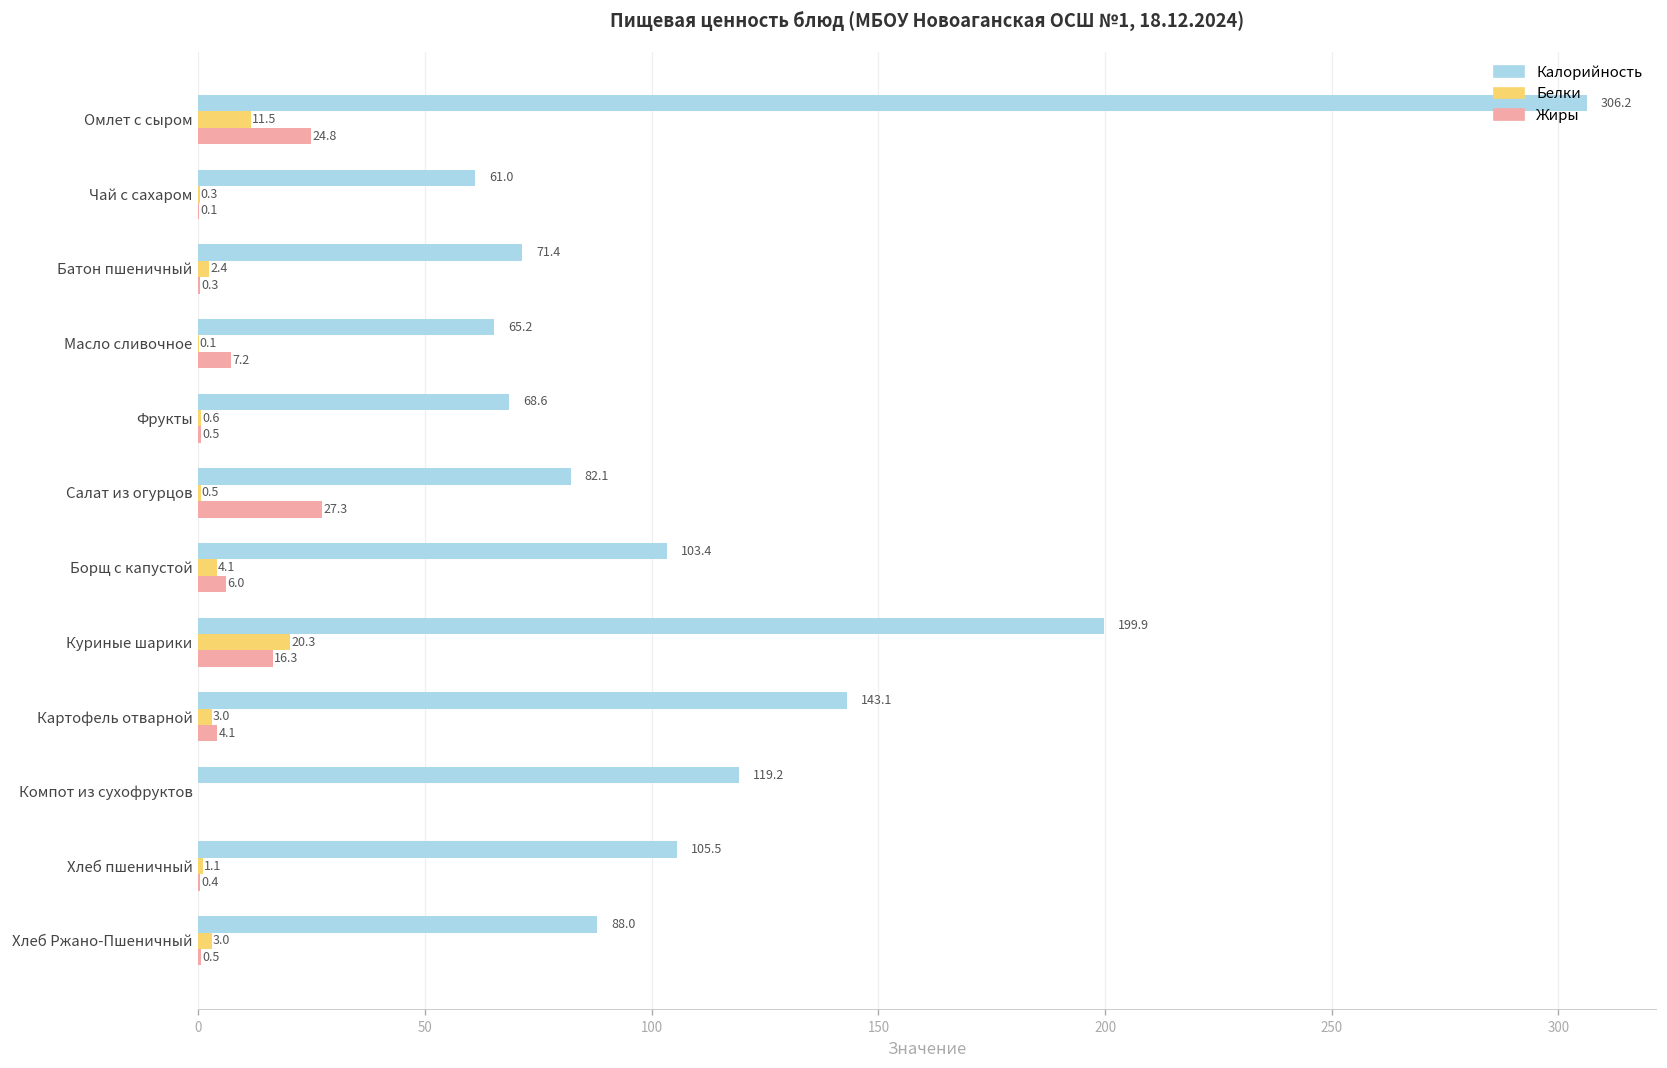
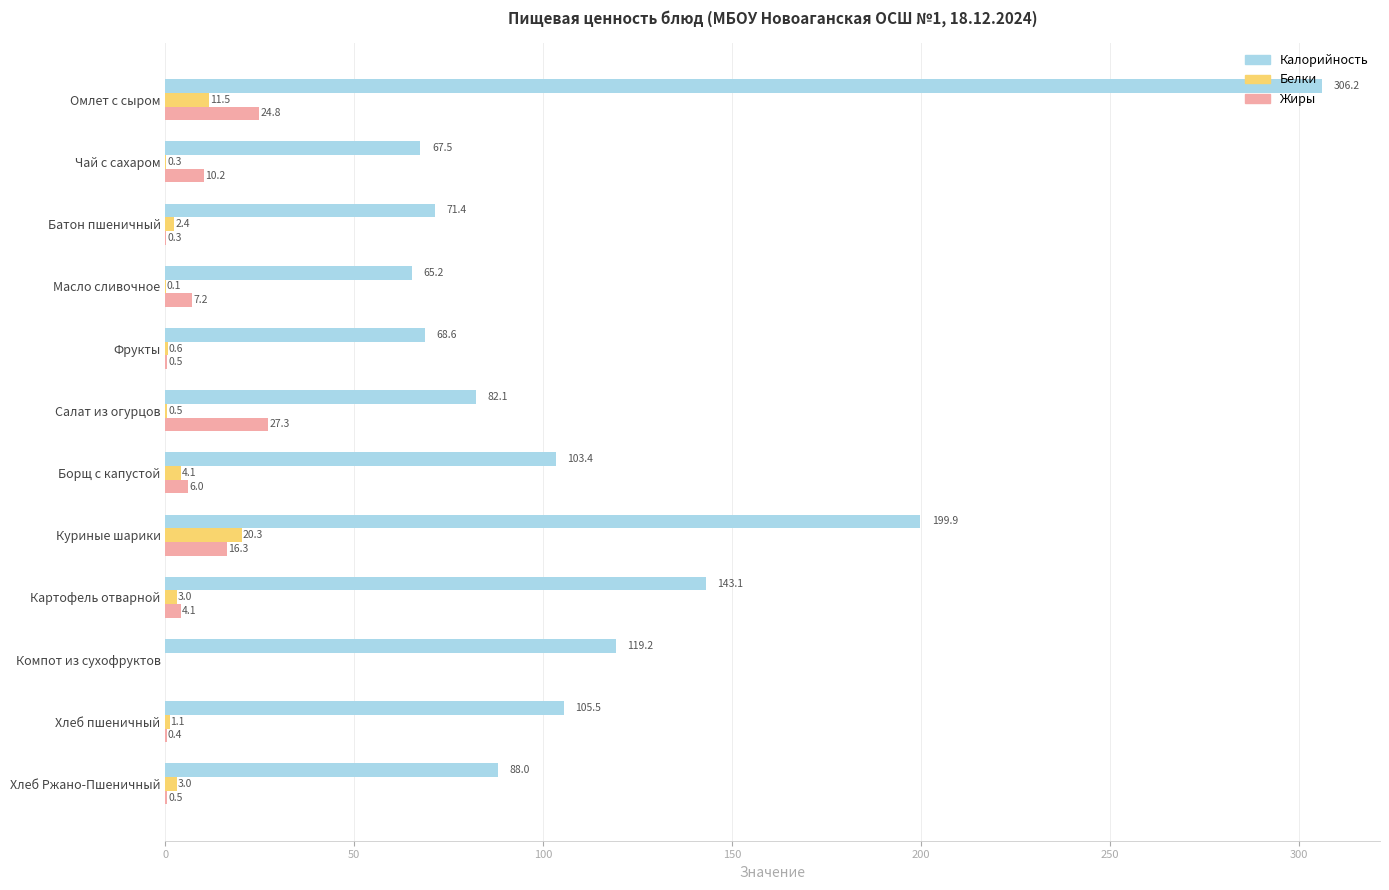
  {
    "Калорийность": {
      "Омлет с сыром": 306.2,
-     "Чай с сахаром": 61.0,
+     "Чай с сахаром": 67.5,
      "Батон пшеничный": 71.4,
      "Масло сливочное": 65.2,
      "Фрукты": 68.6,
      "Салат из огурцов": 82.1,
      "Борщ с капустой": 103.4,
      "Куриные шарики": 199.9,
      "Картофель отварной": 143.1,
      "Компот из сухофруктов": 119.2,
      "Хлеб пшеничный": 105.5,
      "Хлеб Ржано-Пшеничный": 88.0
    },
    "Белки": {
      "Омлет с сыром": 11.5,
      "Чай с сахаром": 0.3,
      "Батон пшеничный": 2.4,
      "Масло сливочное": 0.1,
      "Фрукты": 0.6,
      "Салат из огурцов": 0.5,
      "Борщ с капустой": 4.1,
      "Куриные шарики": 20.3,
      "Картофель отварной": 3.0,
      "Хлеб пшеничный": 1.1,
      "Хлеб Ржано-Пшеничный": 3.0
    },
    "Жиры": {
      "Омлет с сыром": 24.8,
-     "Чай с сахаром": 0.1,
+     "Чай с сахаром": 10.2,
      "Батон пшеничный": 0.3,
      "Масло сливочное": 7.2,
      "Фрукты": 0.5,
      "Салат из огурцов": 27.3,
      "Борщ с капустой": 6.0,
      "Куриные шарики": 16.3,
      "Картофель отварной": 4.1,
      "Хлеб пшеничный": 0.4,
      "Хлеб Ржано-Пшеничный": 0.5
    }
  }
